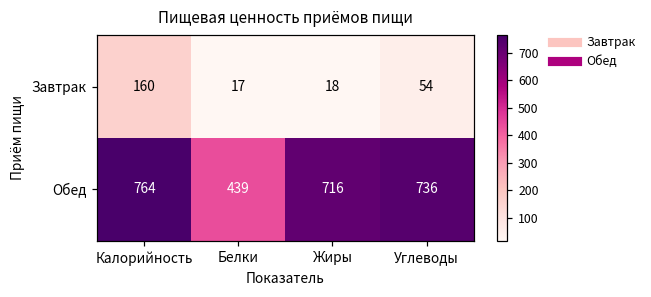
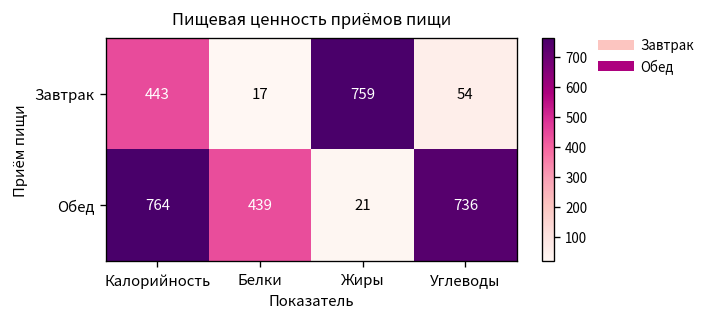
  {
    "Завтрак": {
-     "Калорийность": 160,
+     "Калорийность": 443,
      "Белки": 17,
-     "Жиры": 18,
+     "Жиры": 759,
      "Углеводы": 54
    },
    "Обед": {
      "Калорийность": 764,
      "Белки": 439,
-     "Жиры": 716,
+     "Жиры": 21,
      "Углеводы": 736
    }
  }
